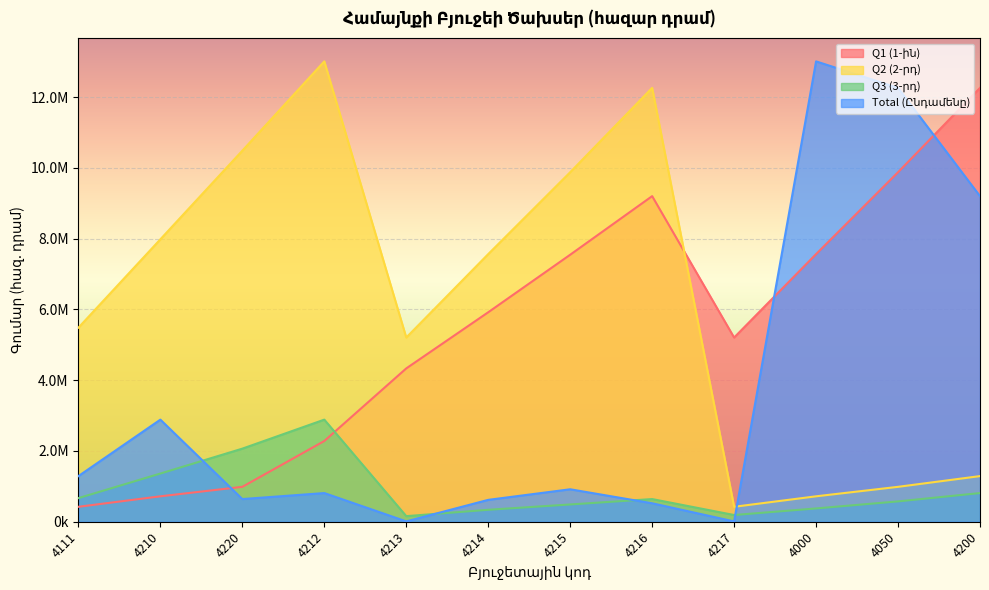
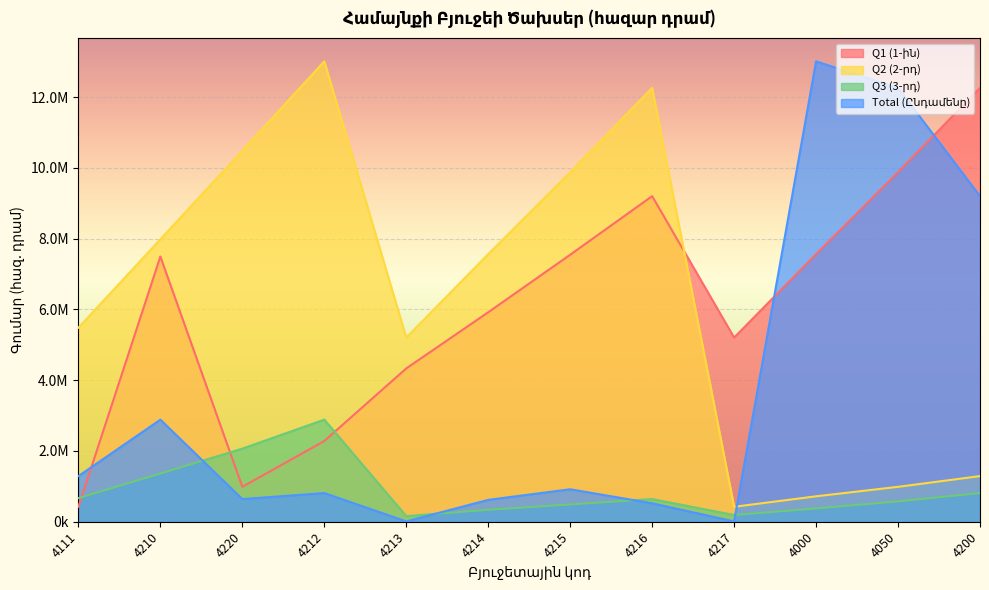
  {
    "Q1 (1-ին)": {
      "4111": 400000,
-     "4210": 700000,
+     "4210": 7500000,
      "4220": 1000000,
      "4212": 2300000,
      "4213": 4300000,
      "4214": 5900000,
      "4215": 7500000,
      "4216": 9200000,
      "4217": 5200000,
      "4000": 7600000,
      "4050": 9900000,
      "4200": 12300000
    },
    "Q2 (2-րդ)": {
      "4111": 5500000,
      "4210": 8000000,
      "4220": 10500000,
      "4212": 13000000,
      "4213": 5200000,
      "4214": 7600000,
      "4215": 9900000,
      "4216": 12300000,
      "4217": 400000,
      "4000": 700000,
      "4050": 1000000,
      "4200": 1300000
    },
    "Q3 (3-րդ)": {
      "4111": 700000,
      "4210": 1400000,
      "4220": 2100000,
      "4212": 2900000,
      "4213": 200000,
      "4214": 300000,
      "4215": 500000,
      "4216": 600000,
      "4217": 200000,
      "4000": 400000,
      "4050": 600000,
      "4200": 800000
    },
    "Total (Ընդամենը)": {
      "4111": 1300000,
      "4210": 2900000,
      "4220": 600000,
      "4212": 800000,
      "4213": 0,
      "4214": 600000,
      "4215": 900000,
      "4216": 500000,
      "4217": 0,
      "4000": 13000000,
      "4200": 9200000
    }
  }
